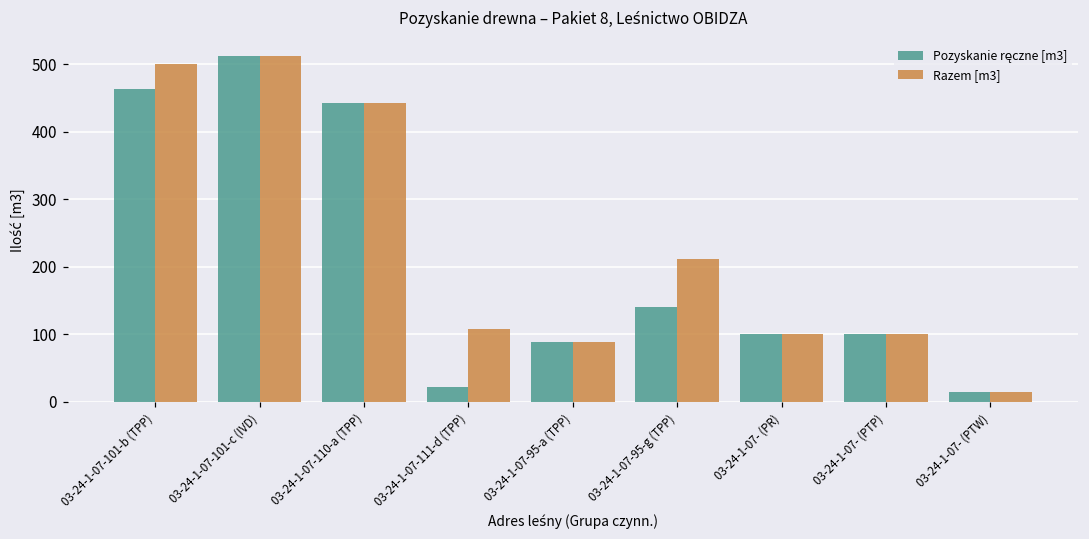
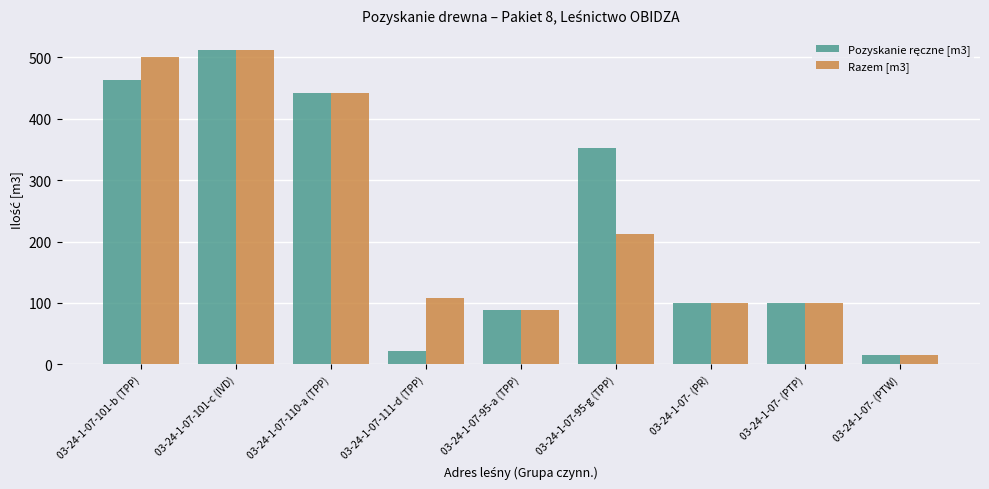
  {
    "Pozyskanie ręczne [m3]": {
      "03-24-1-07-101-b (TPP)": 460,
      "03-24-1-07-101-c (IVD)": 510,
      "03-24-1-07-110-a (TPP)": 440,
      "03-24-1-07-111-d (TPP)": 20,
      "03-24-1-07-95-a (TPP)": 90,
-     "03-24-1-07-95-g (TPP)": 140,
+     "03-24-1-07-95-g (TPP)": 350,
      "03-24-1-07- (PR)": 100,
      "03-24-1-07- (PTP)": 100,
      "03-24-1-07- (PTW)": 20
    },
    "Razem [m3]": {
      "03-24-1-07-101-b (TPP)": 500,
      "03-24-1-07-101-c (IVD)": 510,
      "03-24-1-07-110-a (TPP)": 440,
      "03-24-1-07-111-d (TPP)": 110,
      "03-24-1-07-95-a (TPP)": 90,
      "03-24-1-07-95-g (TPP)": 210,
      "03-24-1-07- (PR)": 100,
      "03-24-1-07- (PTP)": 100,
      "03-24-1-07- (PTW)": 20
    }
  }
